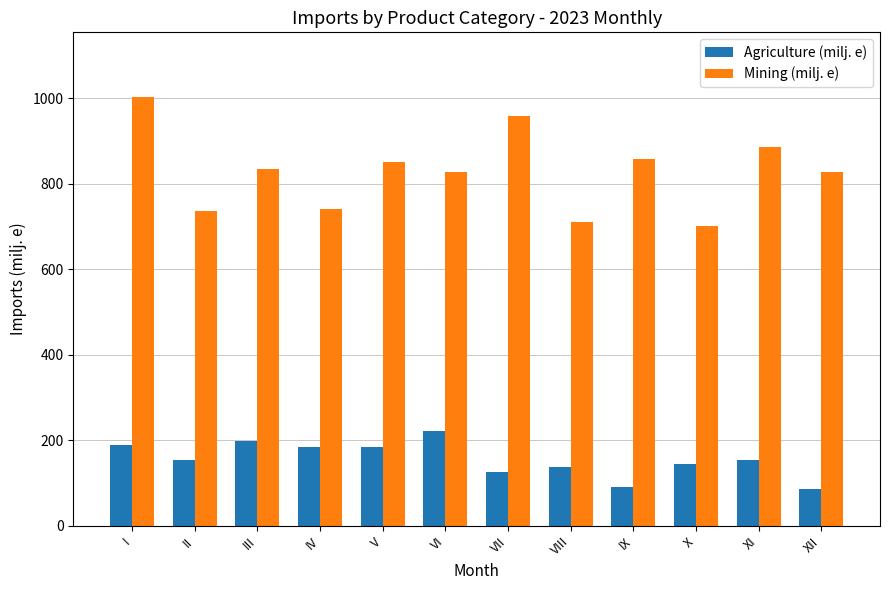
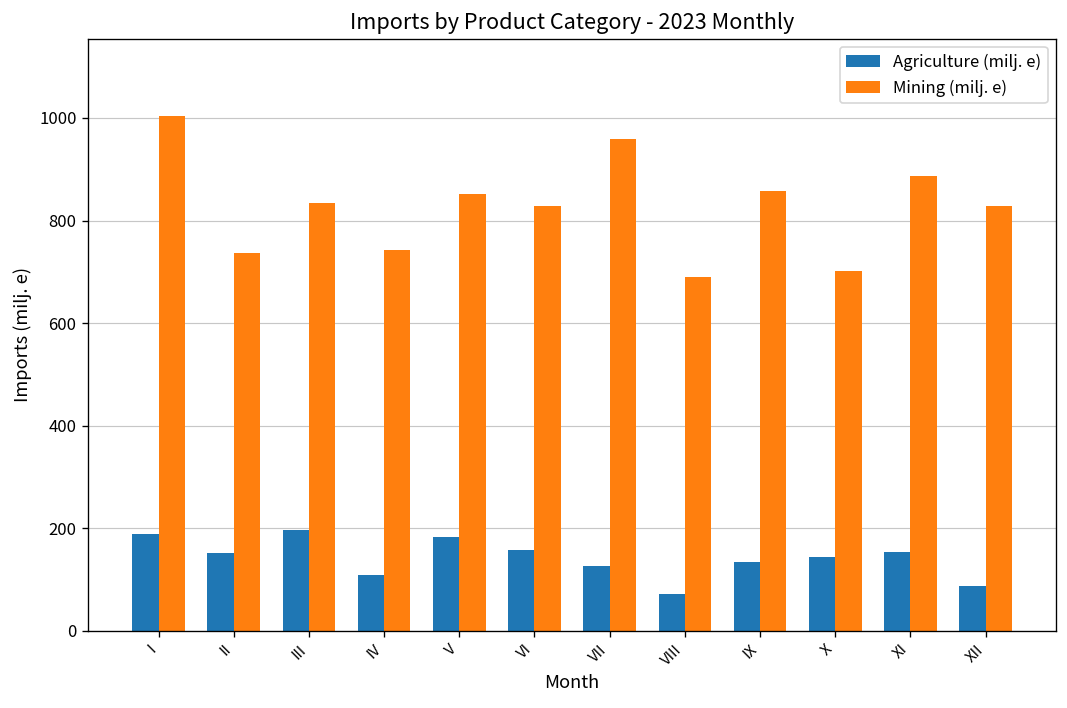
  {
    "Agriculture (milj. e)": {
      "I": 190,
      "II": 150,
      "III": 200,
-     "IV": 180,
+     "IV": 110,
      "V": 180,
-     "VI": 220,
+     "VI": 160,
      "VII": 130,
-     "VIII": 140,
-     "IX": 90,
+     "VIII": 70,
+     "IX": 130,
      "X": 140,
      "XI": 150,
      "XII": 90
    },
    "Mining (milj. e)": {
      "I": 1000,
      "II": 740,
      "III": 830,
      "IV": 740,
      "V": 850,
      "VI": 830,
      "VII": 960,
-     "VIII": 710,
+     "VIII": 690,
      "IX": 860,
      "X": 700,
      "XI": 890,
      "XII": 830
    }
  }
